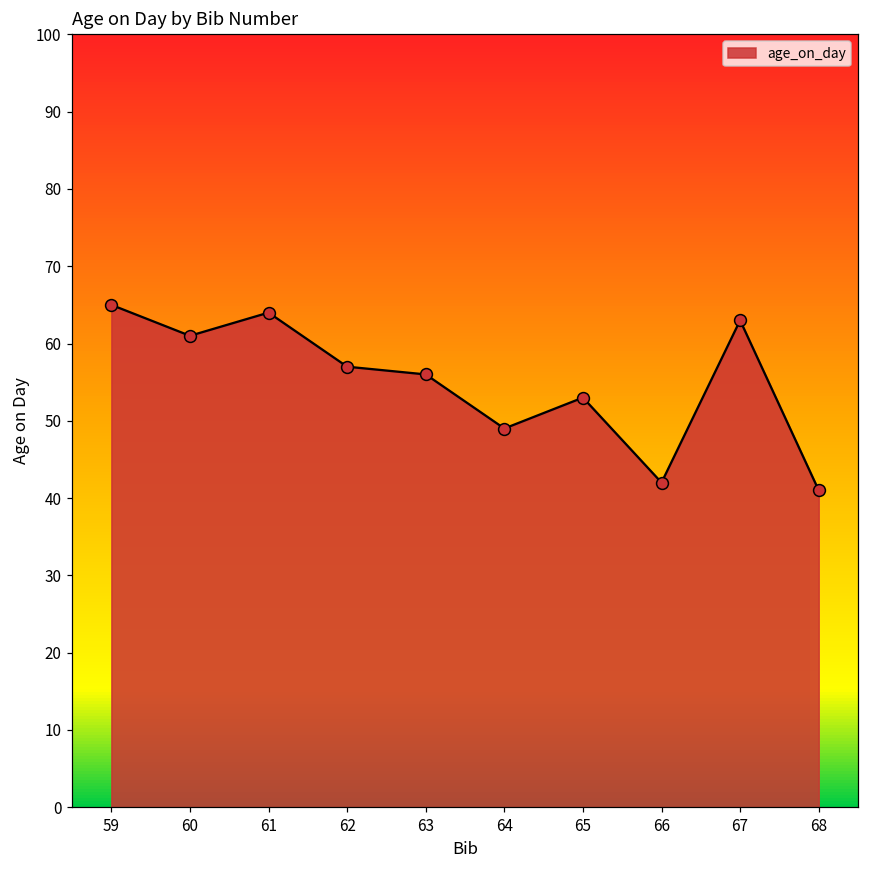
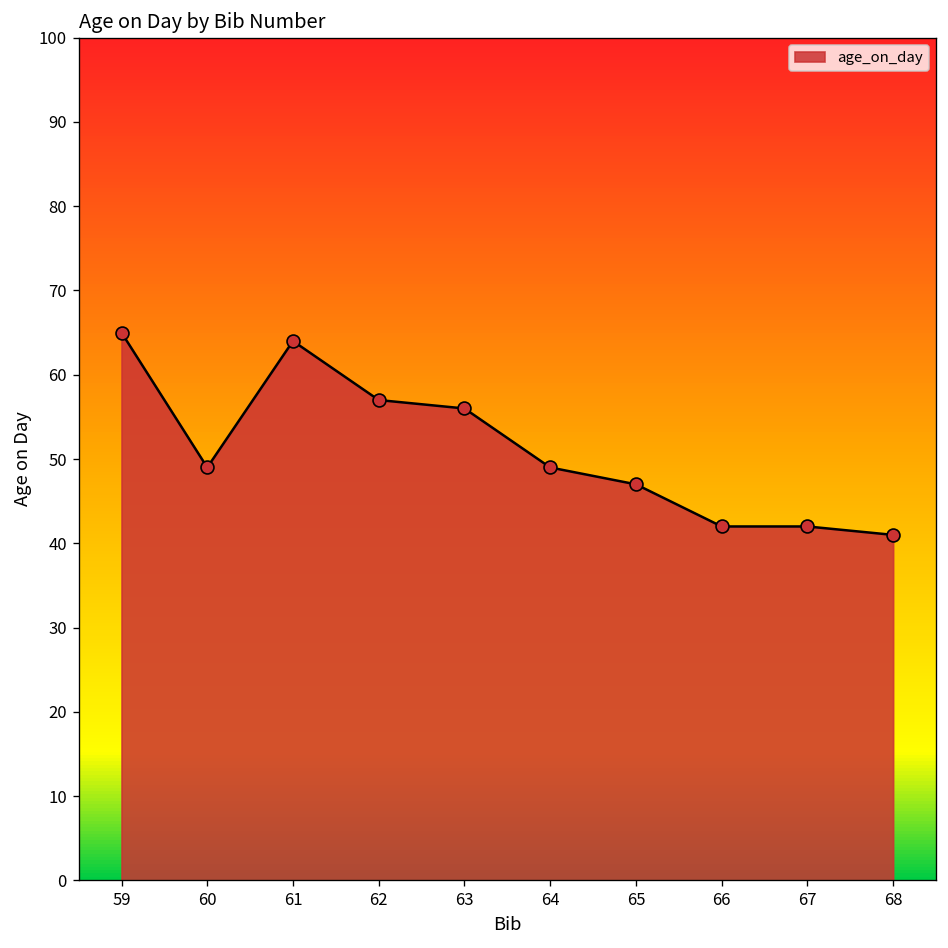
  {
    "59": 65,
-   "60": 61,
+   "60": 49,
    "61": 64,
    "62": 57,
    "63": 56,
    "64": 49,
-   "65": 53,
+   "65": 47,
    "66": 42,
-   "67": 63,
+   "67": 42,
    "68": 41
  }
